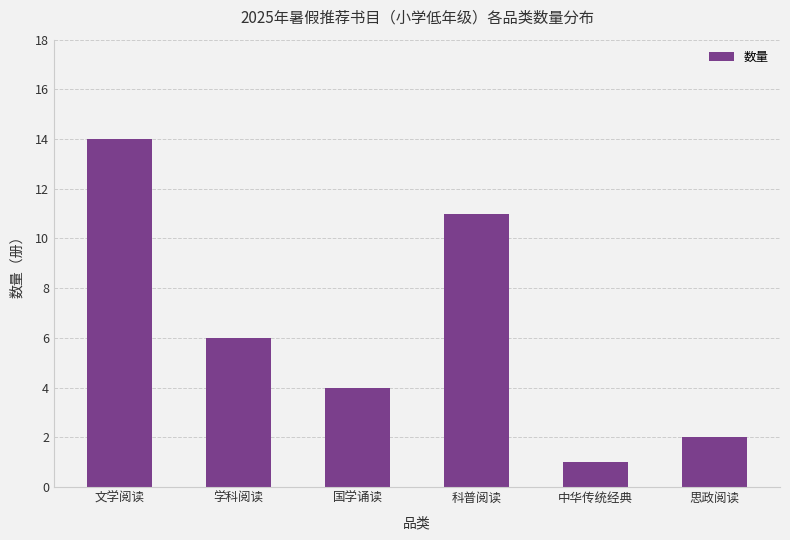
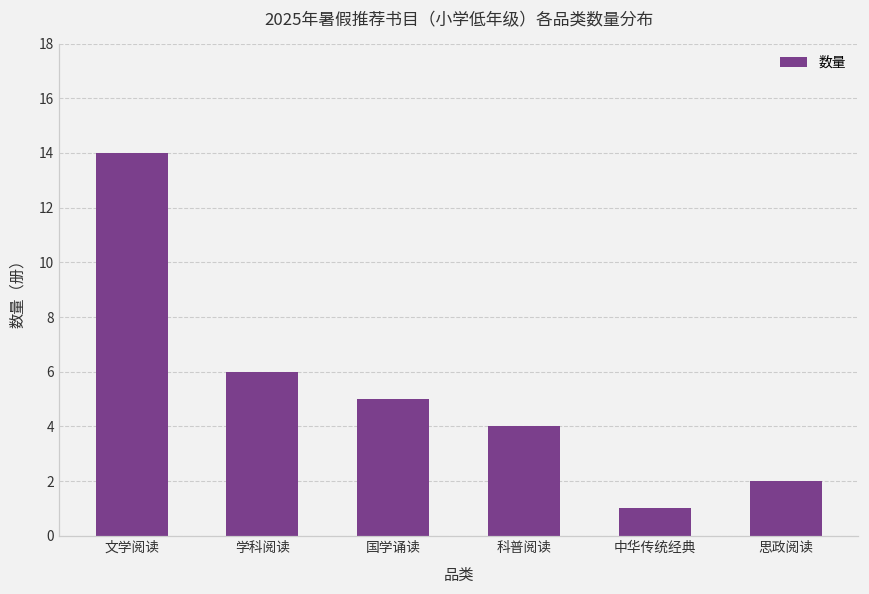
  {
    "文学阅读": 14,
    "学科阅读": 6,
-   "国学诵读": 4,
-   "科普阅读": 11,
+   "国学诵读": 5,
+   "科普阅读": 4,
    "中华传统经典": 1,
    "思政阅读": 2
  }
